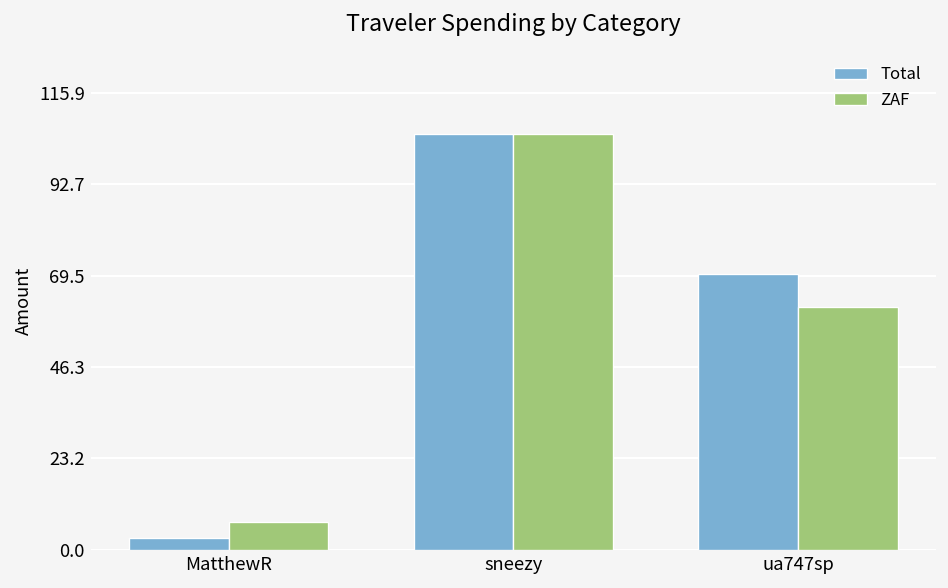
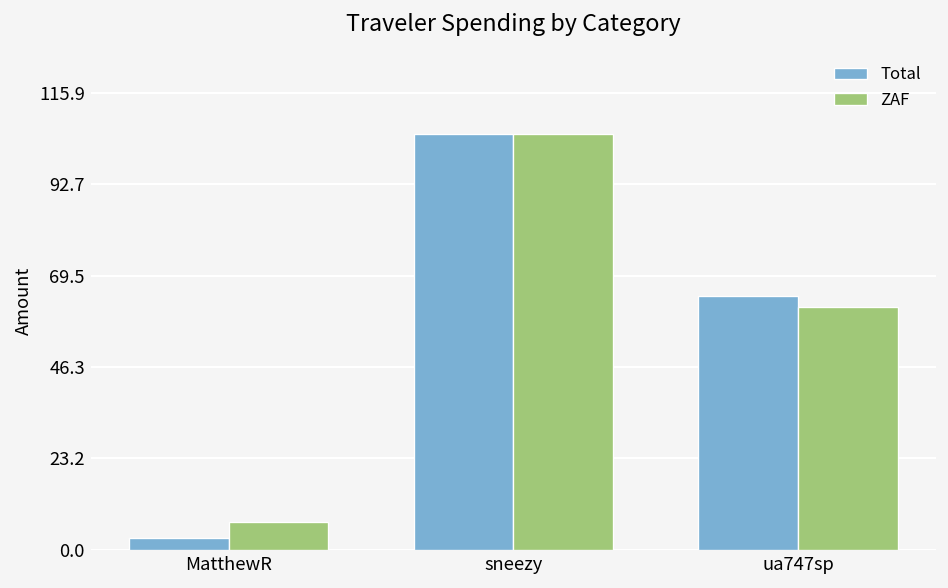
  {
    "Total": {
      "MatthewR": 3,
      "sneezy": 105,
-     "ua747sp": 70
+     "ua747sp": 64
    },
    "ZAF": {
      "MatthewR": 7,
      "sneezy": 105,
      "ua747sp": 61
    }
  }
